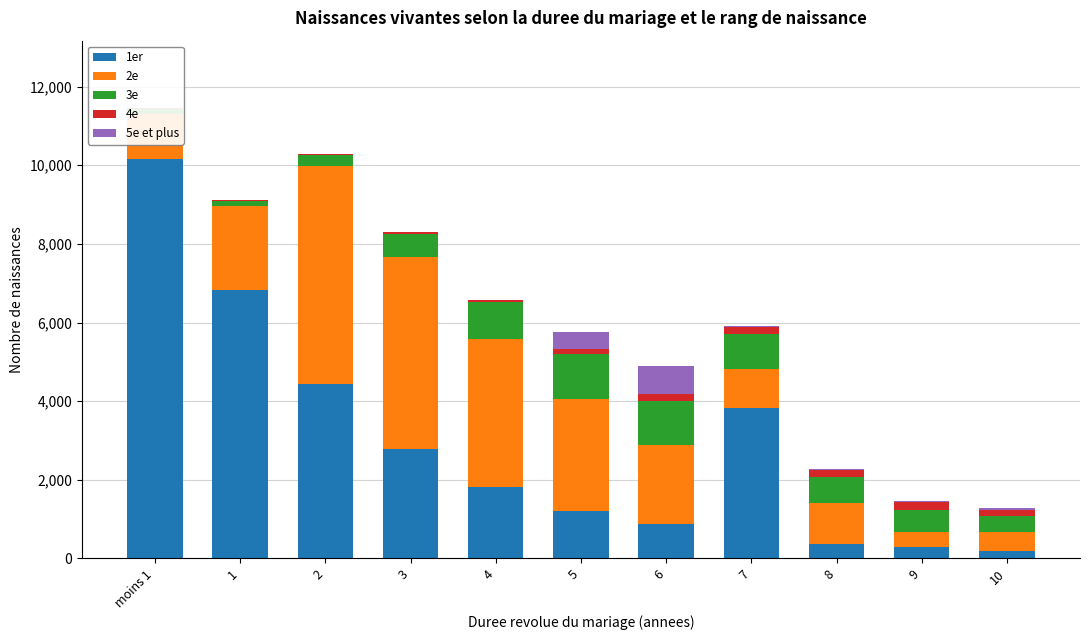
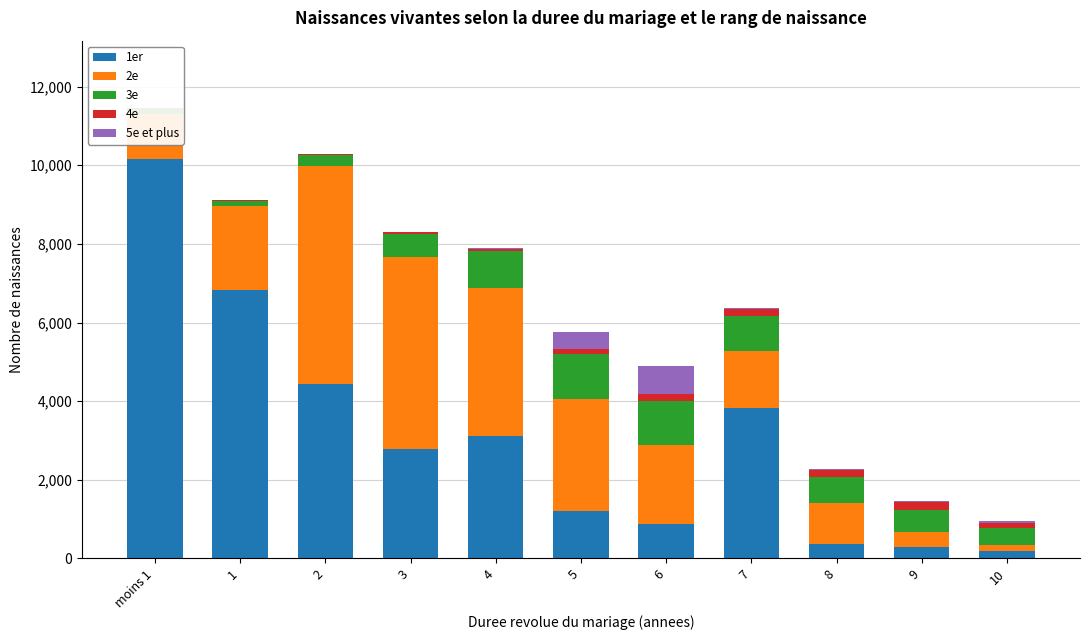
  {
    "1er": {
      "moins 1": "10,200",
      "1": "6,800",
      "2": "4,400",
      "3": "2,800",
-     "4": "1,800",
+     "4": "3,100",
      "5": "1,200",
      "6": "900",
      "7": "3,800",
      "8": "400",
      "9": "300",
      "10": "200"
    },
    "2e": {
      "1": "2,100",
      "2": "5,500",
      "3": "4,900",
      "4": "3,800",
      "5": "2,900",
      "6": "2,000",
-     "7": "1,000",
+     "7": "1,500",
      "8": "1,000",
      "9": "400",
-     "10": "500"
+     "10": "200"
    },
    "3e": {
      "1": "100",
      "2": "300",
      "3": "600",
      "4": "900",
      "5": "1,200",
      "6": "1,100",
      "7": "900",
      "8": "700",
      "9": "600",
      "10": "400"
    },
    "4e": {
      "5": "100",
      "6": "200",
      "7": "200",
      "8": "200",
      "9": "200",
      "10": "100"
    },
    "5e et plus": {
      "5": "400",
      "6": "700"
    }
  }
